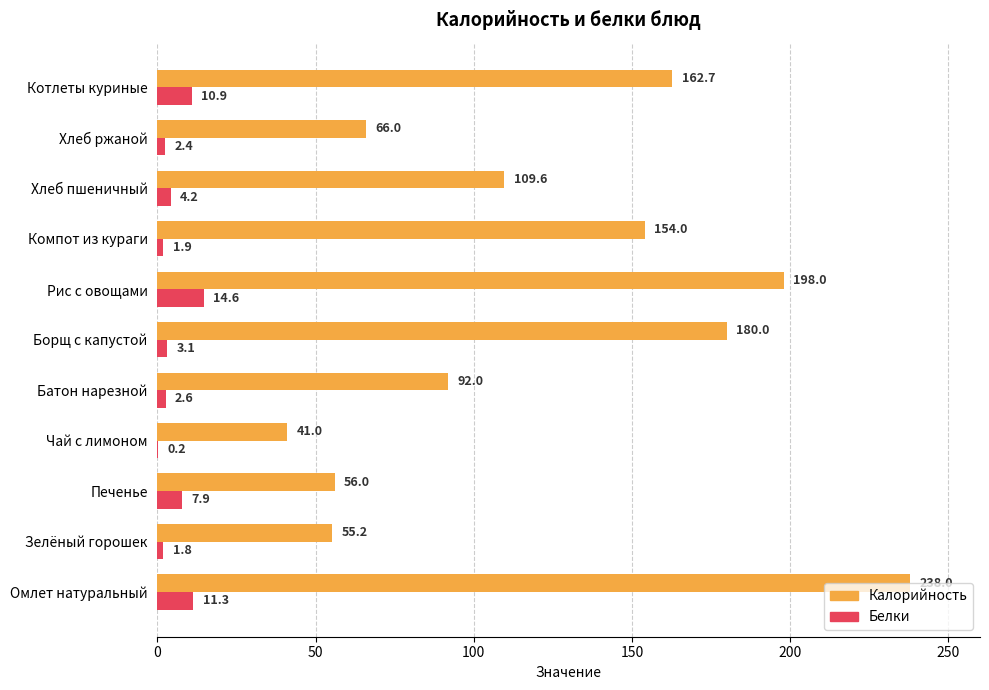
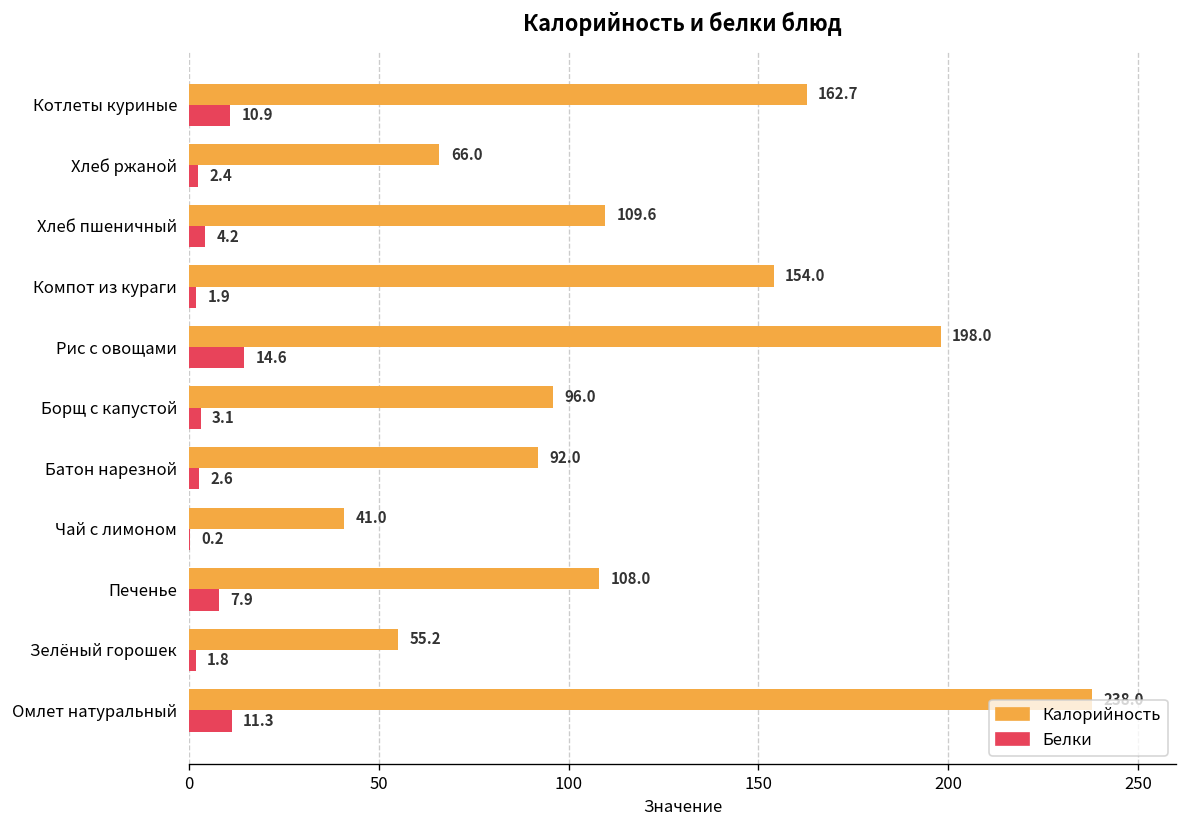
  {
    "Калорийность": {
      "Котлеты куриные": 162.7,
      "Хлеб ржаной": 66.0,
      "Хлеб пшеничный": 109.6,
      "Компот из кураги": 154.0,
      "Рис с овощами": 198.0,
-     "Борщ с капустой": 180.0,
+     "Борщ с капустой": 96.0,
      "Батон нарезной": 92.0,
      "Чай с лимоном": 41.0,
-     "Печенье": 56.0,
+     "Печенье": 108.0,
      "Зелёный горошек": 55.2
    },
    "Белки": {
      "Котлеты куриные": 10.9,
      "Хлеб ржаной": 2.4,
      "Хлеб пшеничный": 4.2,
      "Компот из кураги": 1.9,
      "Рис с овощами": 14.6,
      "Борщ с капустой": 3.1,
      "Батон нарезной": 2.6,
      "Чай с лимоном": 0.2,
      "Печенье": 7.9,
      "Зелёный горошек": 1.8,
      "Омлет натуральный": 11.3
    }
  }
